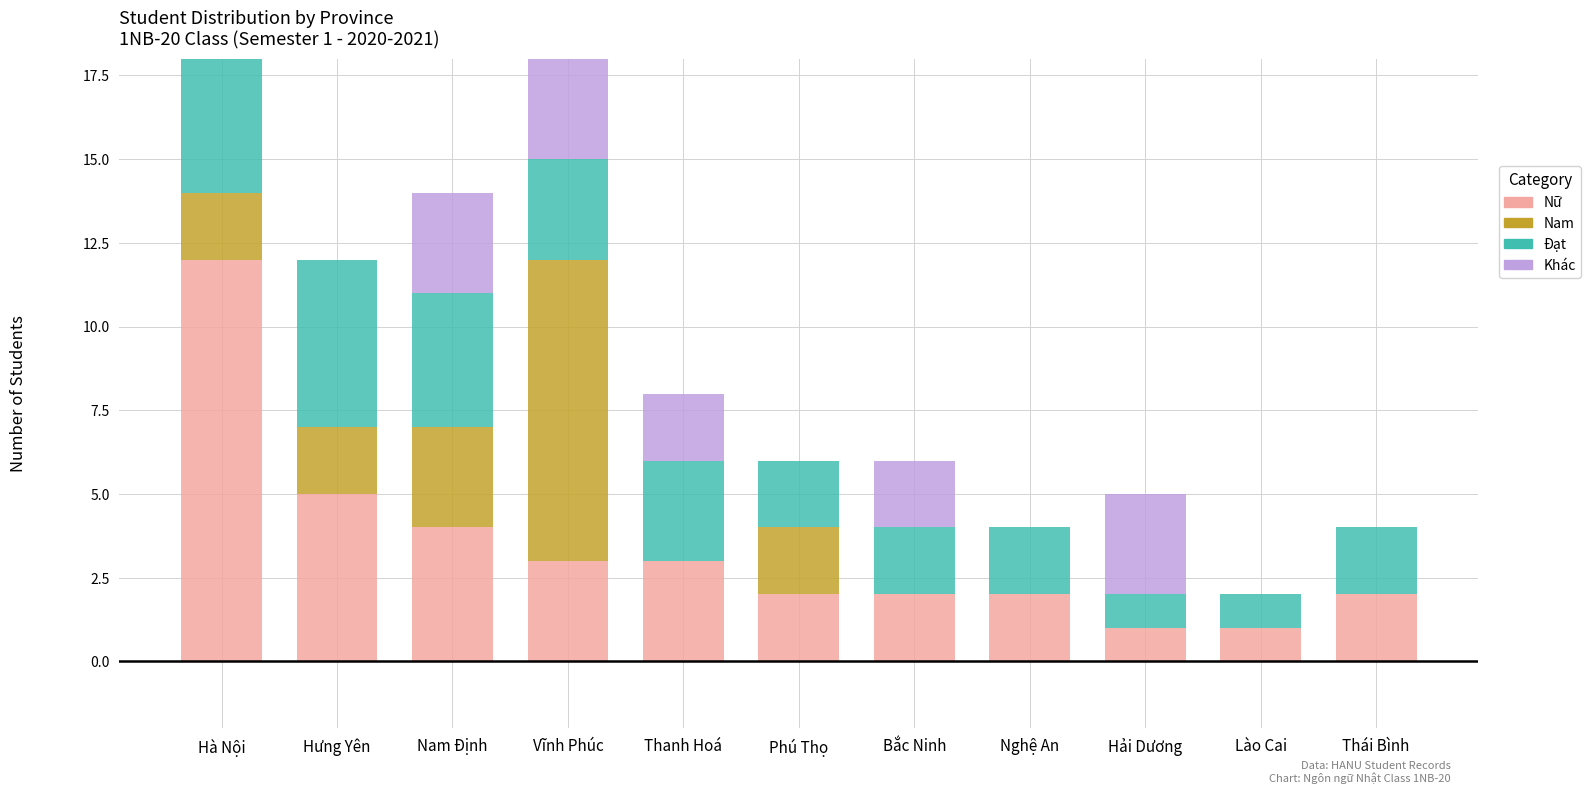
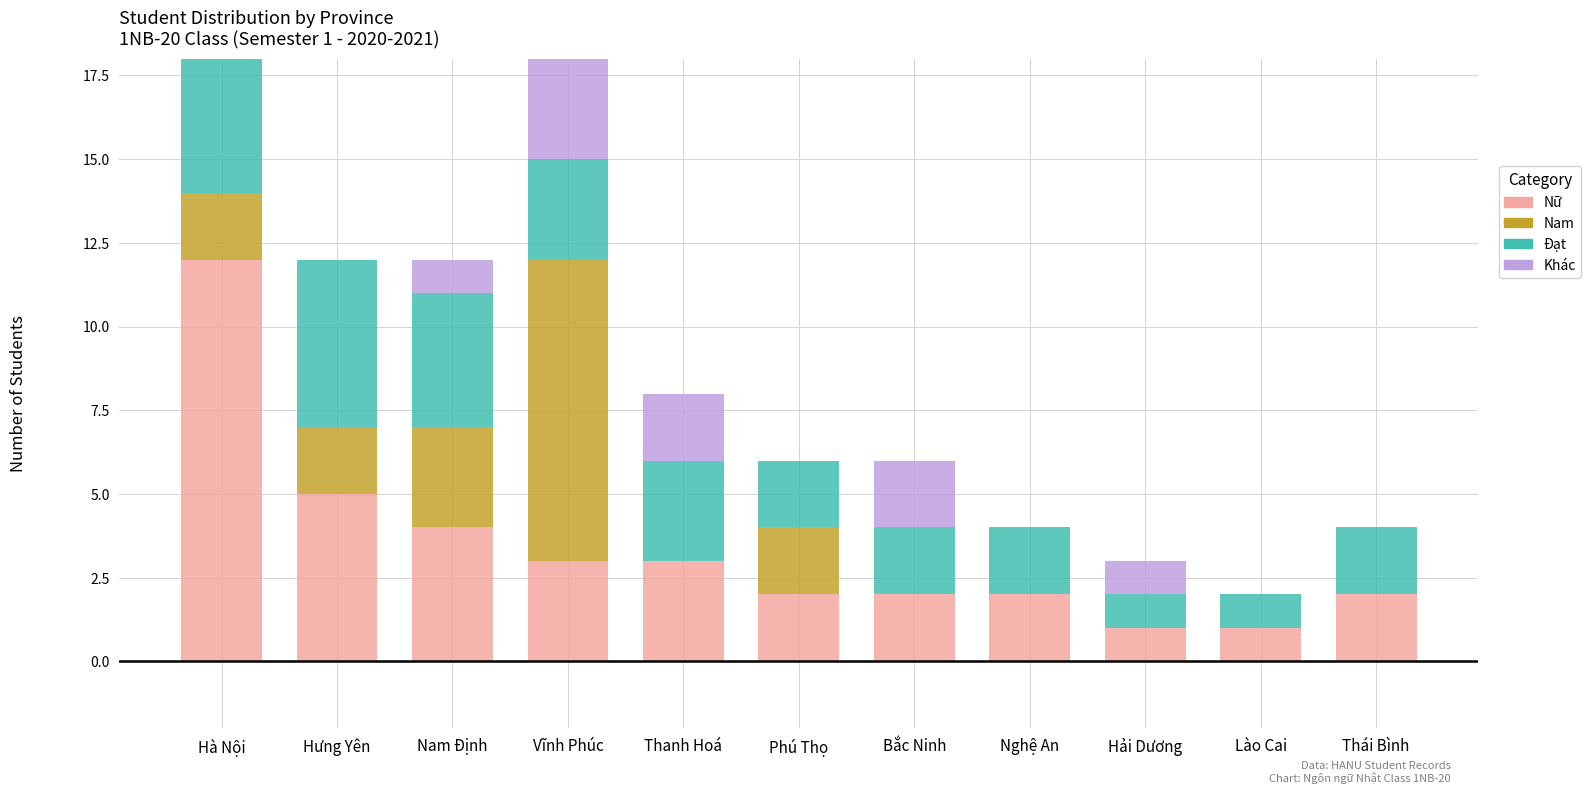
  {
    "Nam": {
      "Hà Nội": 2,
      "Hưng Yên": 2,
      "Nam Định": 3,
      "Vĩnh Phúc": 9,
      "Thanh Hoá": 0,
      "Phú Thọ": 2,
      "Bắc Ninh": 0,
      "Nghệ An": 0,
      "Hải Dương": 0,
      "Lào Cai": 0,
      "Thái Bình": 0
    },
    "Đạt": {
      "Hưng Yên": 5,
      "Nam Định": 4,
      "Vĩnh Phúc": 3,
      "Thanh Hoá": 3,
      "Phú Thọ": 2,
      "Bắc Ninh": 2,
      "Nghệ An": 2,
      "Hải Dương": 1,
      "Lào Cai": 1,
      "Thái Bình": 2
    },
    "Khác": {
      "Hưng Yên": 0,
-     "Nam Định": 3,
+     "Nam Định": 1,
      "Vĩnh Phúc": 3,
      "Thanh Hoá": 2,
      "Phú Thọ": 0,
      "Bắc Ninh": 2,
      "Nghệ An": 0,
-     "Hải Dương": 3,
+     "Hải Dương": 1,
      "Lào Cai": 0,
      "Thái Bình": 0
    }
  }
